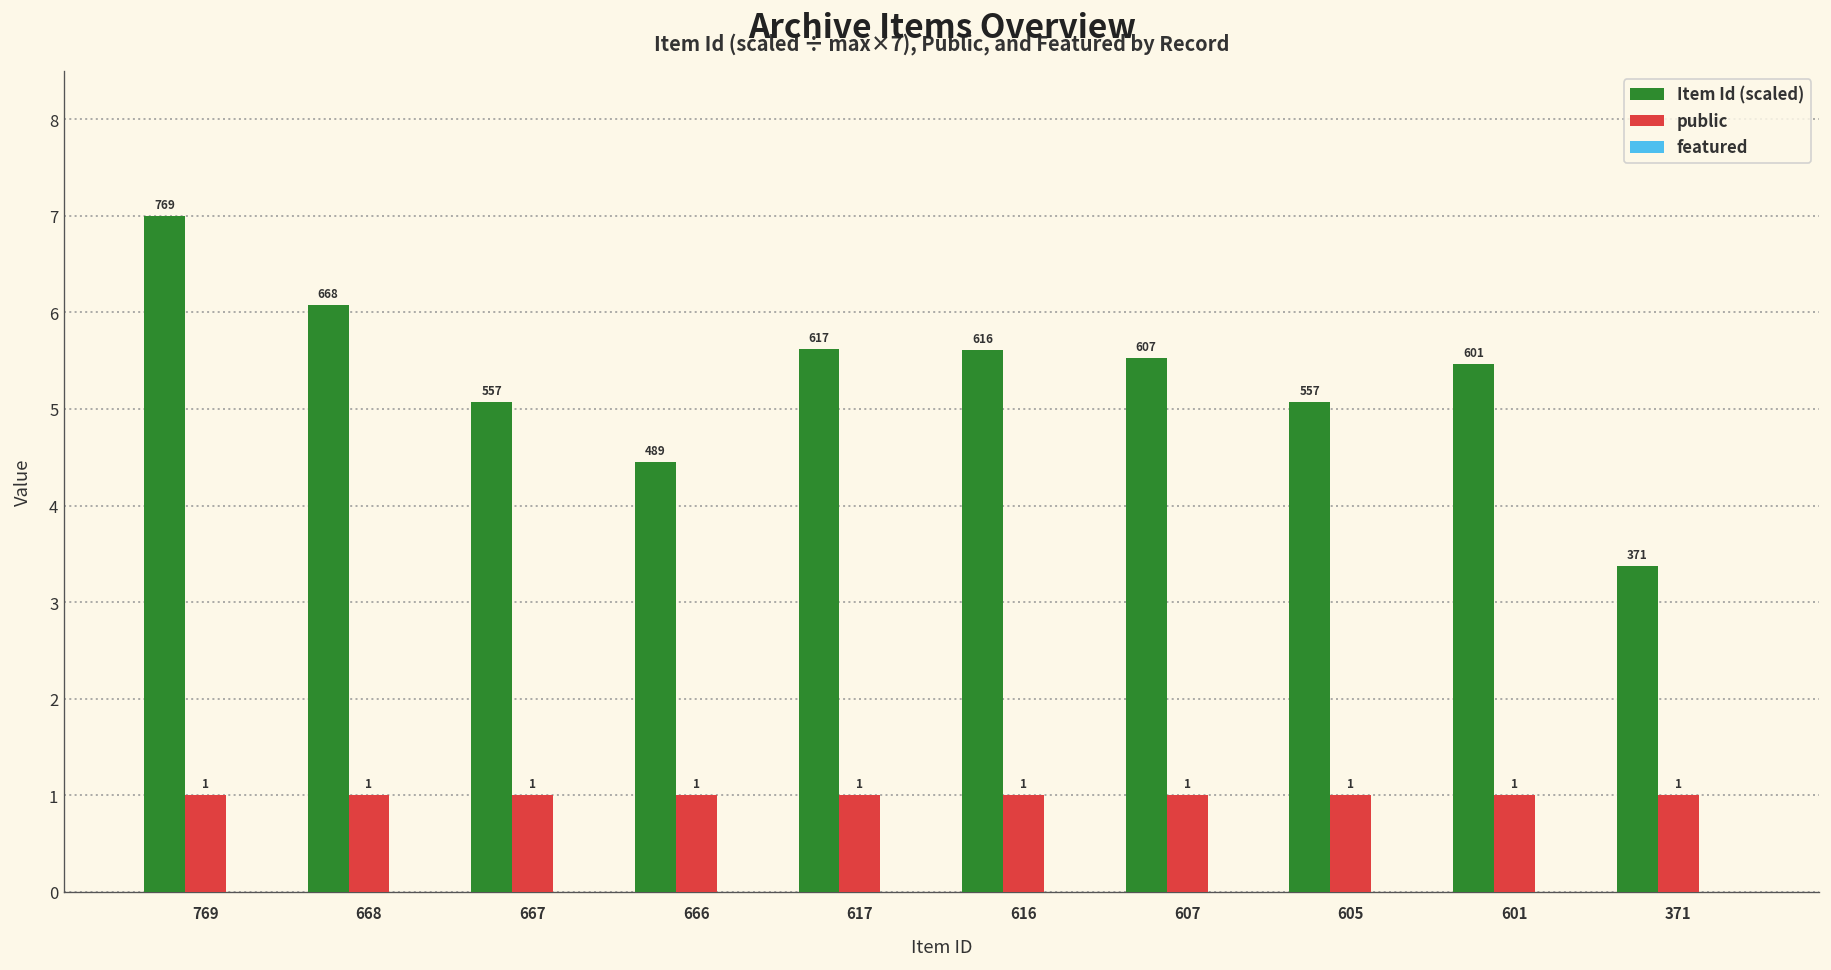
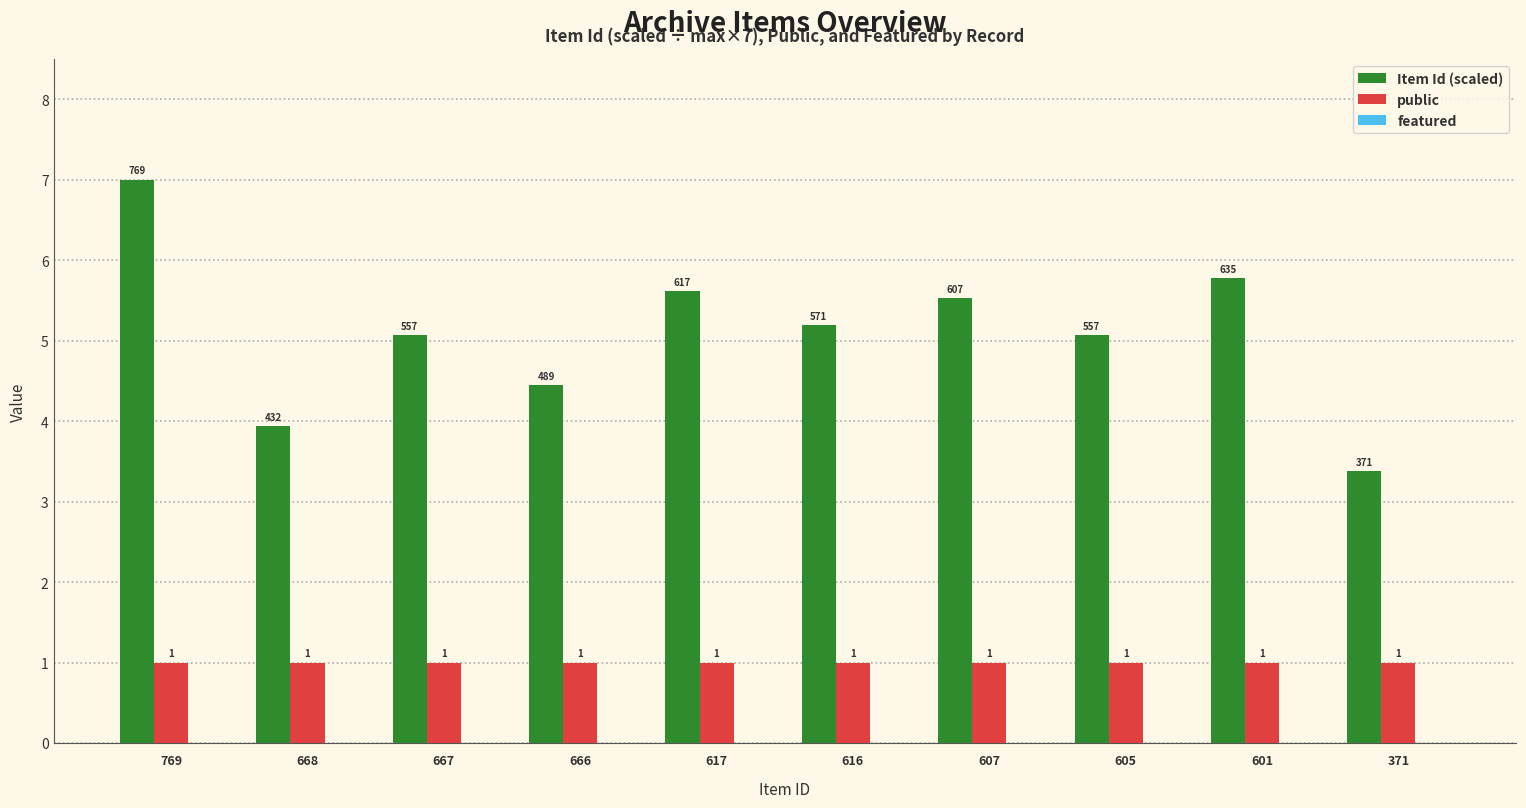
  {
    "Item Id (scaled)": {
-     "668": 668,
-     "616": 616,
-     "601": 601
+     "668": 432,
+     "616": 571,
+     "601": 635
    },
    "public": {
      "769": 1,
      "668": 1,
      "667": 1,
      "666": 1,
      "617": 1,
      "616": 1,
      "607": 1,
      "605": 1,
      "601": 1,
      "371": 1
    },
    "featured": {
      "769": 0.0,
      "668": 0.0,
      "667": 0.0,
      "666": 0.0,
      "617": 0.0,
      "616": 0.0,
      "607": 0.0,
      "605": 0.0,
      "601": 0.0,
      "371": 0.0
    }
  }
